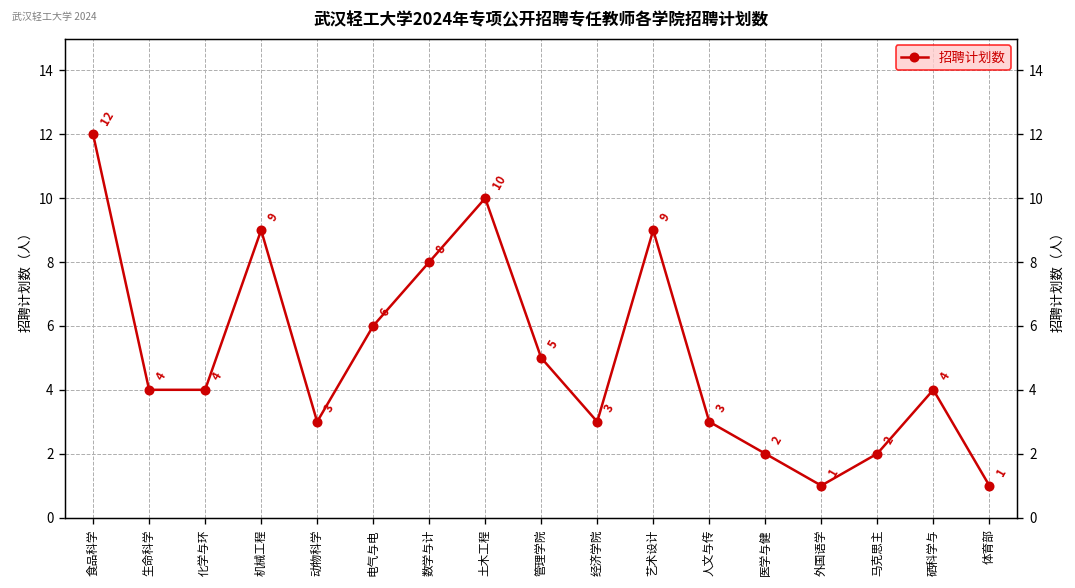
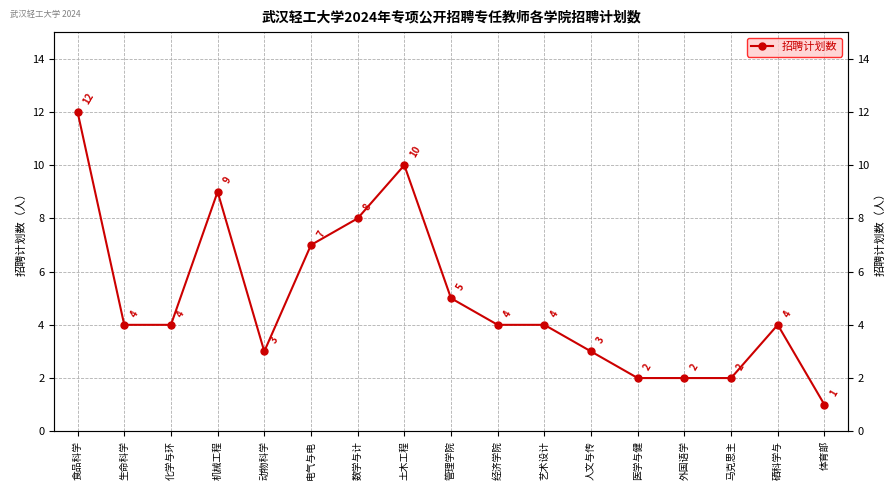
  {
    "食品科学": 12,
    "生命科学": 4,
    "化学与环": 4,
    "机械工程": 9,
    "动物科学": 3,
-   "电气与电": 6,
+   "电气与电": 7,
    "数学与计": 8,
    "土木工程": 10,
    "管理学院": 5,
-   "经济学院": 3,
-   "艺术设计": 9,
+   "经济学院": 4,
+   "艺术设计": 4,
    "人文与传": 3,
    "医学与健": 2,
-   "外国语学": 1,
+   "外国语学": 2,
    "马克思主": 2,
    "硒科学与": 4,
    "体育部": 1
  }
